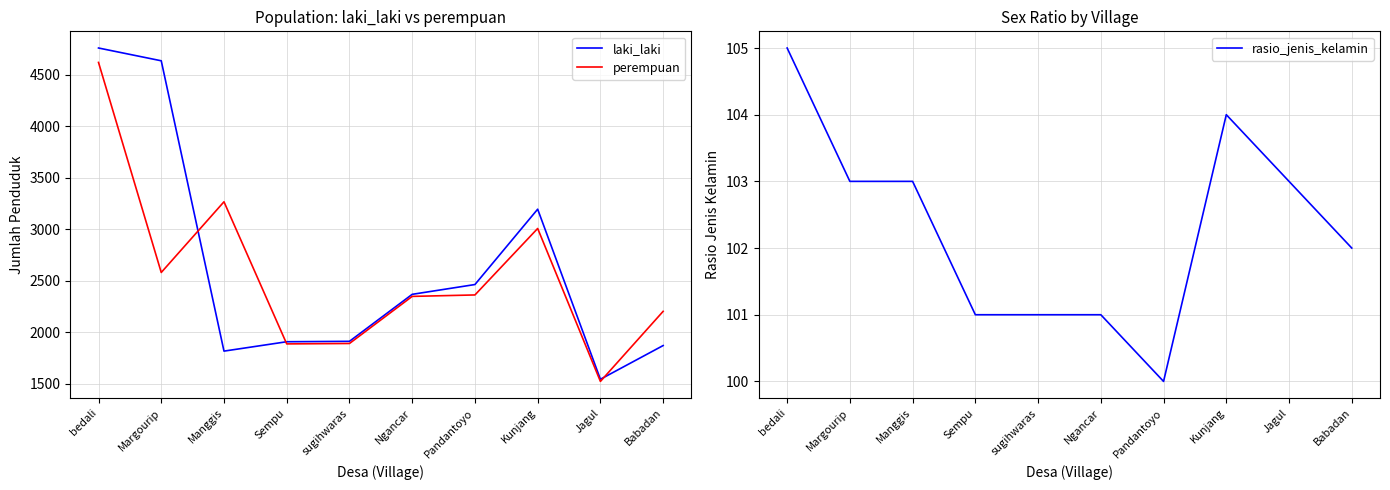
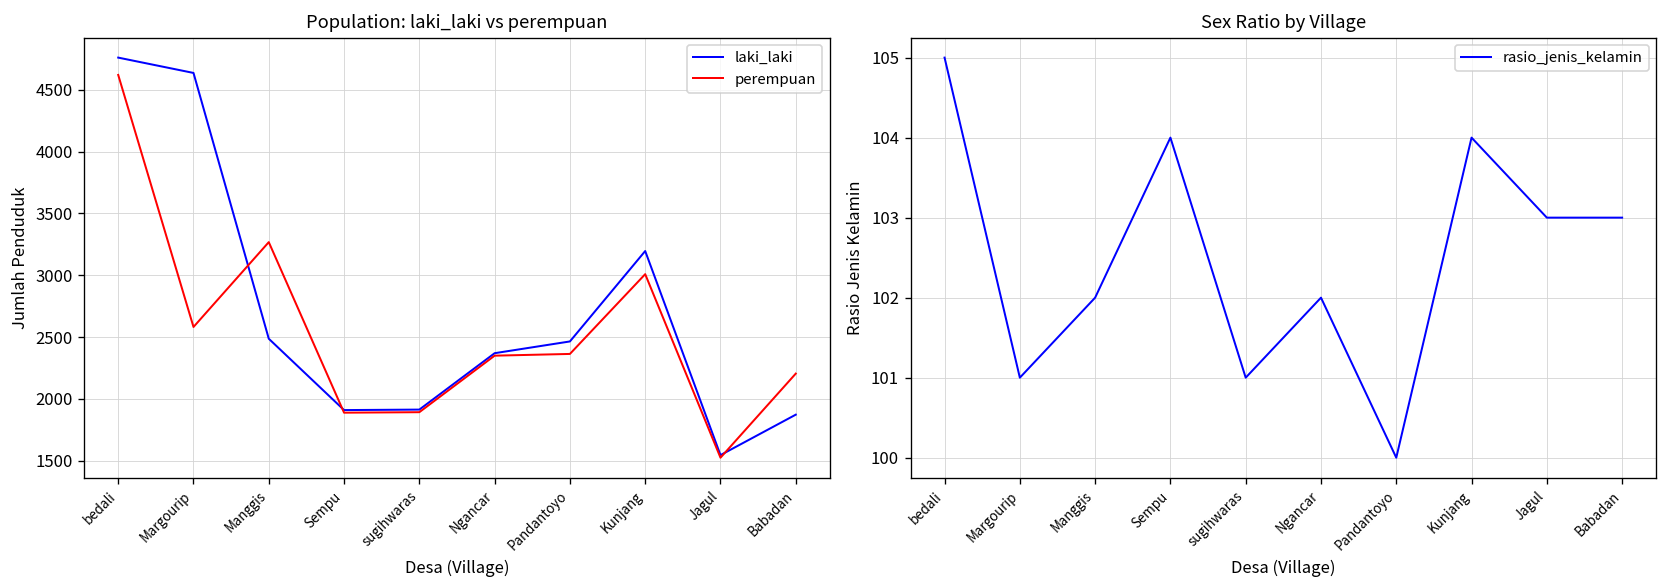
  {
    "Population: laki_laki vs perempuan": {
      "laki_laki": {
        "bedali": 4760,
        "Margourip": 4640,
-       "Manggis": 1820,
+       "Manggis": 2490,
        "Pandantoyo": 2470,
        "Kunjang": 3200,
        "Babadan": 1870
      },
      "perempuan": {
        "bedali": 4620,
        "Margourip": 2580,
        "Manggis": 3270,
        "Pandantoyo": 2360,
        "Kunjang": 3010,
        "Babadan": 2210
      }
    },
    "Sex Ratio by Village": {
      "bedali": 105,
-     "Margourip": 103,
-     "Manggis": 103,
-     "Sempu": 101,
+     "Margourip": 101,
+     "Manggis": 102,
+     "Sempu": 104,
      "sugihwaras": 101,
-     "Ngancar": 101,
+     "Ngancar": 102,
      "Pandantoyo": 100,
      "Kunjang": 104,
      "Jagul": 103,
-     "Babadan": 102
+     "Babadan": 103
    }
  }
